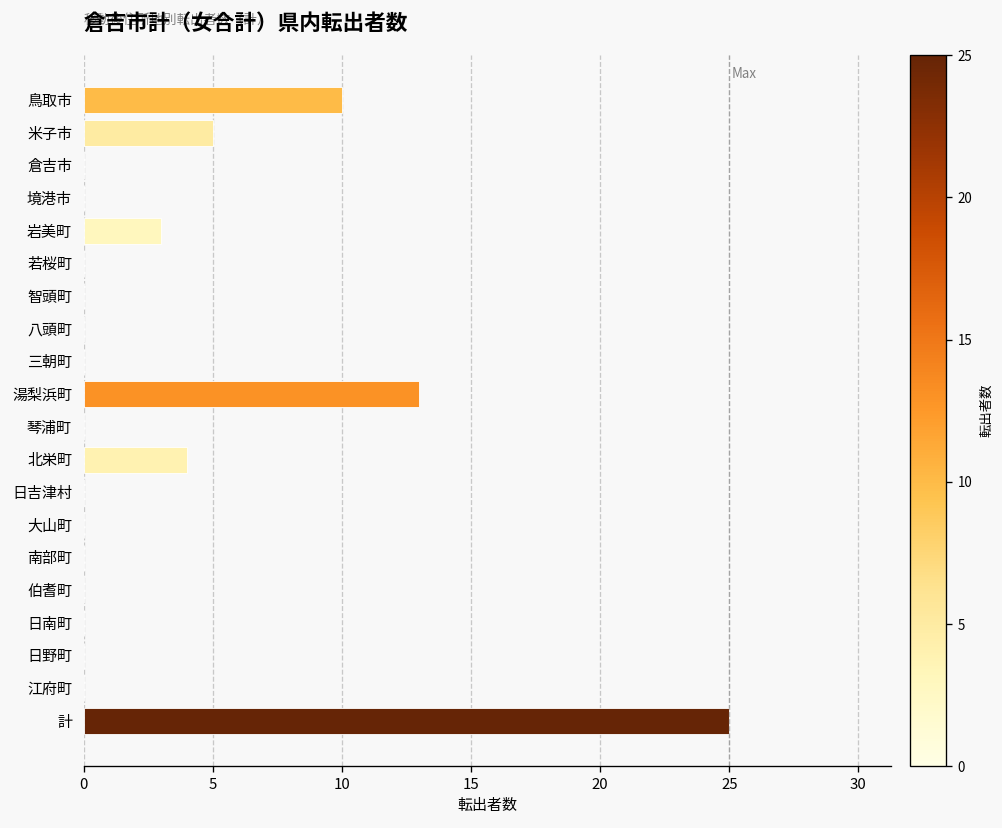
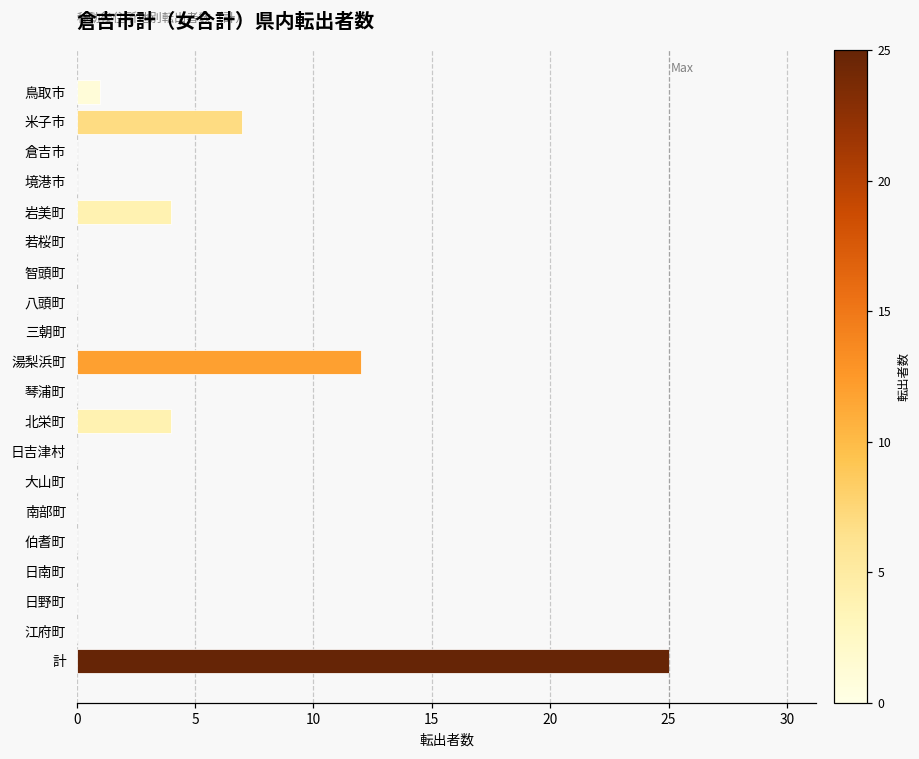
  {
-   "鳥取市": 10,
-   "米子市": 5,
+   "鳥取市": 1,
+   "米子市": 7,
    "倉吉市": 0,
    "境港市": 0,
-   "岩美町": 3,
+   "岩美町": 4,
    "若桜町": 0,
    "智頭町": 0,
    "八頭町": 0,
    "三朝町": 0,
-   "湯梨浜町": 13,
+   "湯梨浜町": 12,
    "琴浦町": 0,
    "北栄町": 4,
    "日吉津村": 0,
    "大山町": 0,
    "南部町": 0,
    "伯耆町": 0,
    "日南町": 0,
    "日野町": 0,
    "江府町": 0,
    "計": 25
  }
